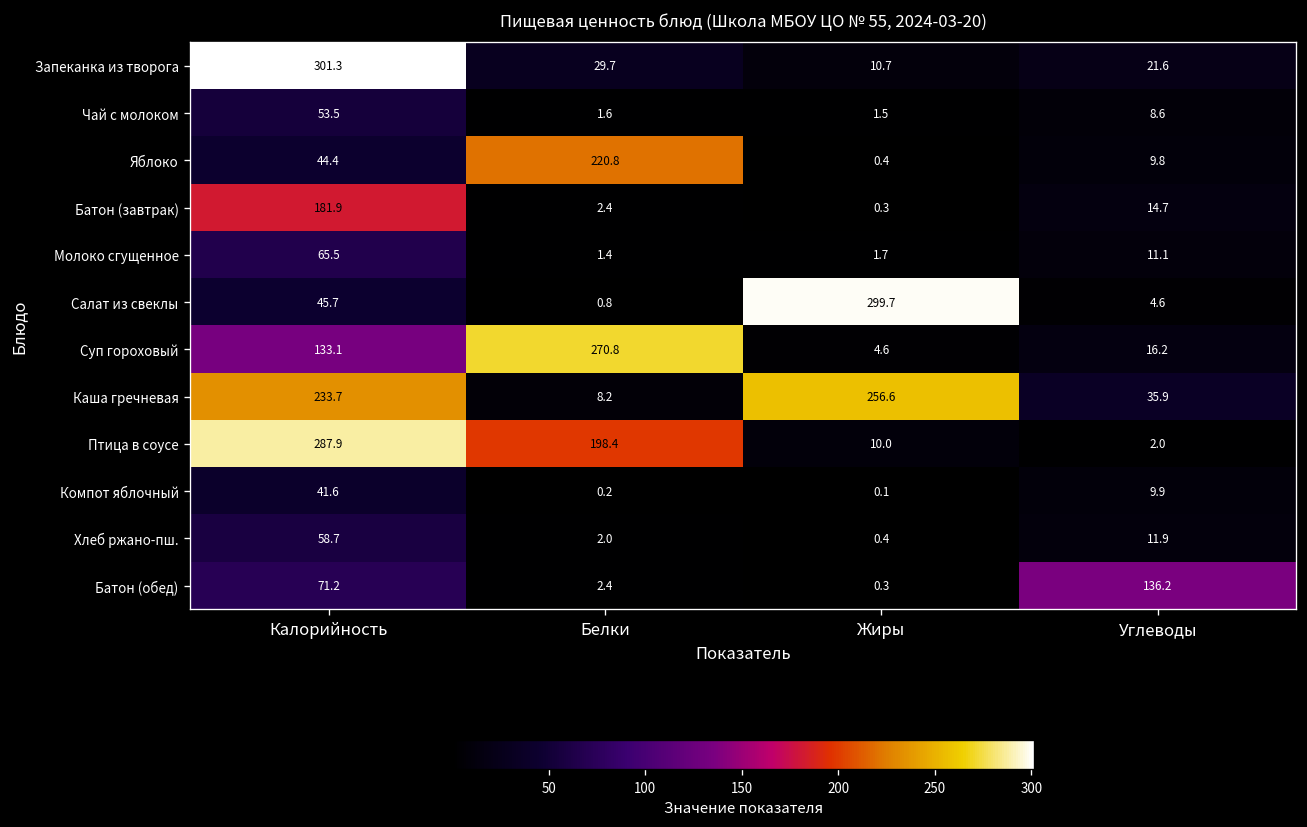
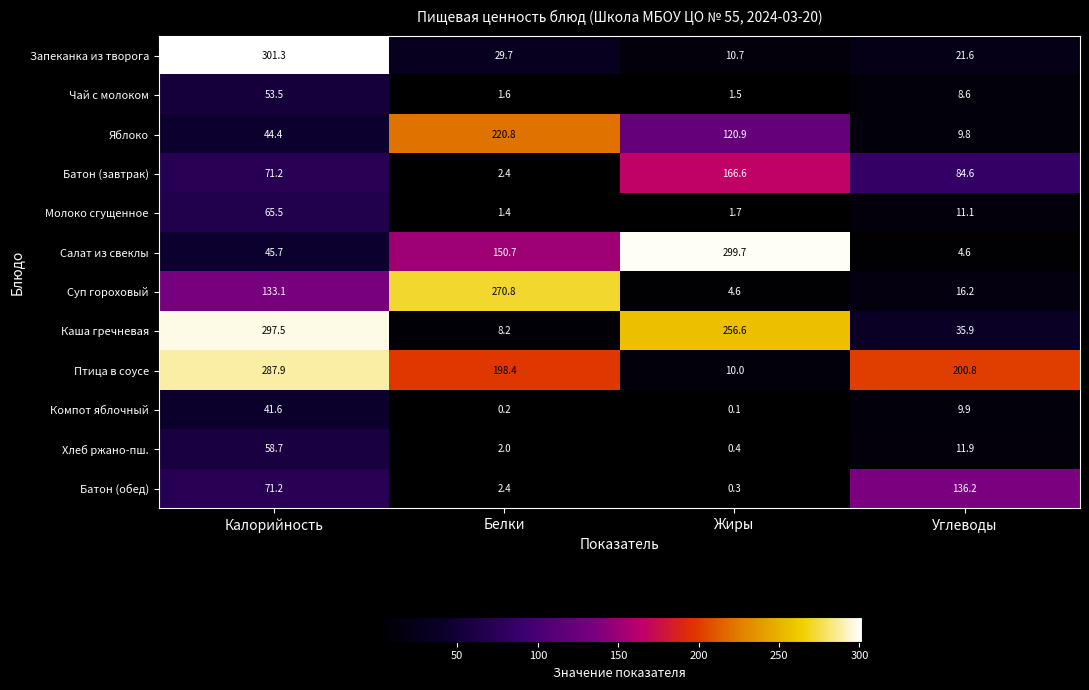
  {
    "Запеканка из творога": {
      "Калорийность": 301.3,
      "Белки": 29.7,
      "Жиры": 10.7,
      "Углеводы": 21.6
    },
    "Чай с молоком": {
      "Калорийность": 53.5,
      "Белки": 1.6,
      "Жиры": 1.5,
      "Углеводы": 8.6
    },
    "Яблоко": {
      "Калорийность": 44.4,
      "Белки": 220.8,
-     "Жиры": 0.4,
+     "Жиры": 120.9,
      "Углеводы": 9.8
    },
    "Батон (завтрак)": {
-     "Калорийность": 181.9,
+     "Калорийность": 71.2,
      "Белки": 2.4,
-     "Жиры": 0.3,
-     "Углеводы": 14.7
+     "Жиры": 166.6,
+     "Углеводы": 84.6
    },
    "Молоко сгущенное": {
      "Калорийность": 65.5,
      "Белки": 1.4,
      "Жиры": 1.7,
      "Углеводы": 11.1
    },
    "Салат из свеклы": {
      "Калорийность": 45.7,
-     "Белки": 0.8,
+     "Белки": 150.7,
      "Жиры": 299.7,
      "Углеводы": 4.6
    },
    "Суп гороховый": {
      "Калорийность": 133.1,
      "Белки": 270.8,
      "Жиры": 4.6,
      "Углеводы": 16.2
    },
    "Каша гречневая": {
-     "Калорийность": 233.7,
+     "Калорийность": 297.5,
      "Белки": 8.2,
      "Жиры": 256.6,
      "Углеводы": 35.9
    },
    "Птица в соусе": {
      "Калорийность": 287.9,
      "Белки": 198.4,
      "Жиры": 10.0,
-     "Углеводы": 2.0
+     "Углеводы": 200.8
    },
    "Компот яблочный": {
      "Калорийность": 41.6,
      "Белки": 0.2,
      "Жиры": 0.1,
      "Углеводы": 9.9
    },
    "Хлеб ржано-пш.": {
      "Калорийность": 58.7,
      "Белки": 2.0,
      "Жиры": 0.4,
      "Углеводы": 11.9
    },
    "Батон (обед)": {
      "Калорийность": 71.2,
      "Белки": 2.4,
      "Жиры": 0.3,
      "Углеводы": 136.2
    }
  }
